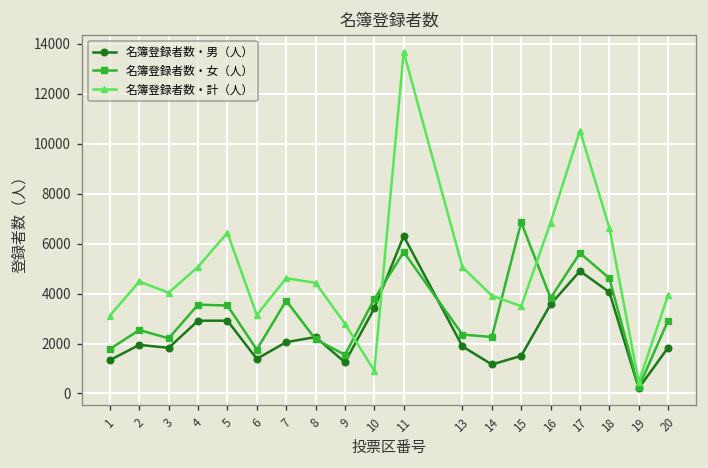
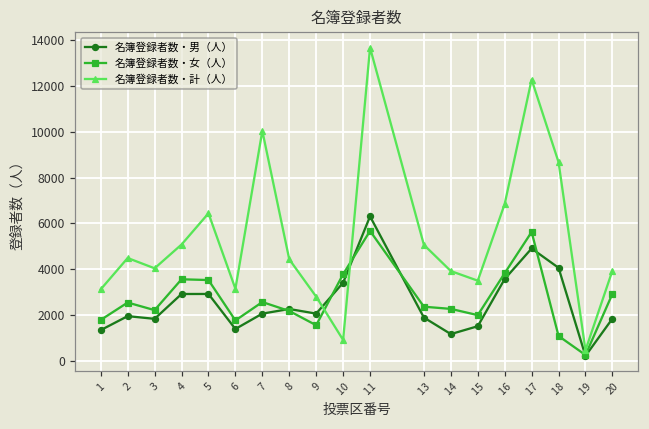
  {
    "名簿登録者数・男（人）": {
      "1": 1300,
      "2": 1900,
      "3": 1800,
      "4": 2900,
      "5": 2900,
      "6": 1400,
      "7": 2100,
-     "9": 1200,
+     "9": 2100,
      "10": 3400,
      "11": 6300,
      "13": 1900,
      "14": 1200,
      "15": 1500,
      "16": 3600,
      "17": 4900,
      "18": 4100,
      "20": 1800
    },
    "名簿登録者数・女（人）": {
      "1": 1800,
      "2": 2500,
      "3": 2200,
      "4": 3600,
      "5": 3500,
      "6": 1800,
-     "7": 3700,
+     "7": 2600,
      "9": 1500,
      "10": 3800,
      "11": 5700,
      "13": 2400,
      "14": 2300,
-     "15": 6900,
+     "15": 2000,
      "16": 3800,
      "17": 5600,
-     "18": 4600,
+     "18": 1100,
      "20": 2900
    },
    "名簿登録者数・計（人）": {
      "1": 3100,
      "2": 4500,
      "3": 4000,
      "4": 5100,
      "5": 6400,
      "6": 3100,
-     "7": 4600,
+     "7": 10000,
      "8": 4400,
      "9": 2800,
      "10": 900,
      "11": 13700,
      "13": 5100,
      "14": 3900,
      "15": 3500,
      "16": 6800,
-     "17": 10500,
-     "18": 6600,
+     "17": 12300,
+     "18": 8700,
      "19": 500,
      "20": 3900
    }
  }
